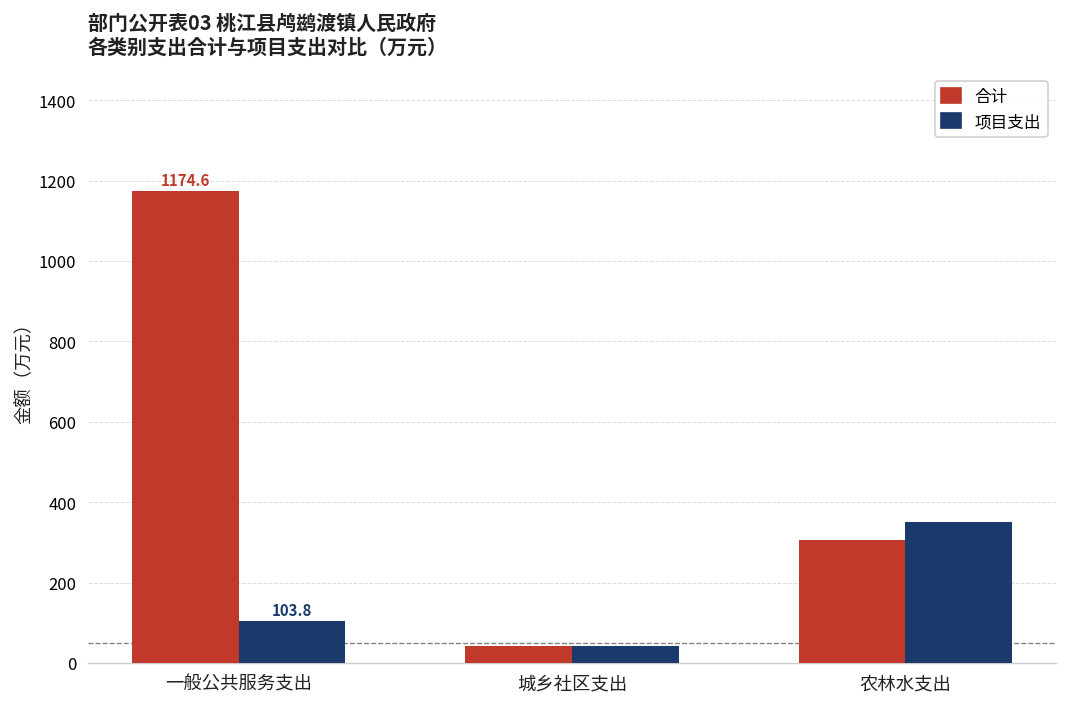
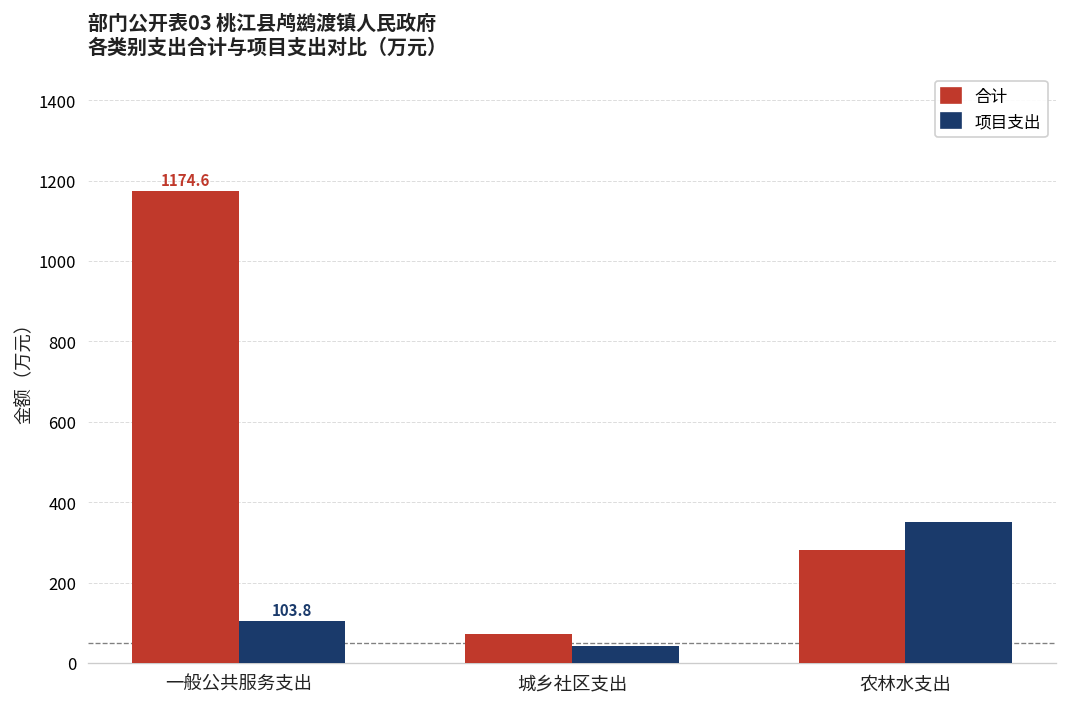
  {
    "合计": {
-     "城乡社区支出": 40,
-     "农林水支出": 310
+     "城乡社区支出": 70,
+     "农林水支出": 280
    },
    "项目支出": {
      "一般公共服务支出": 103.8
    }
  }
